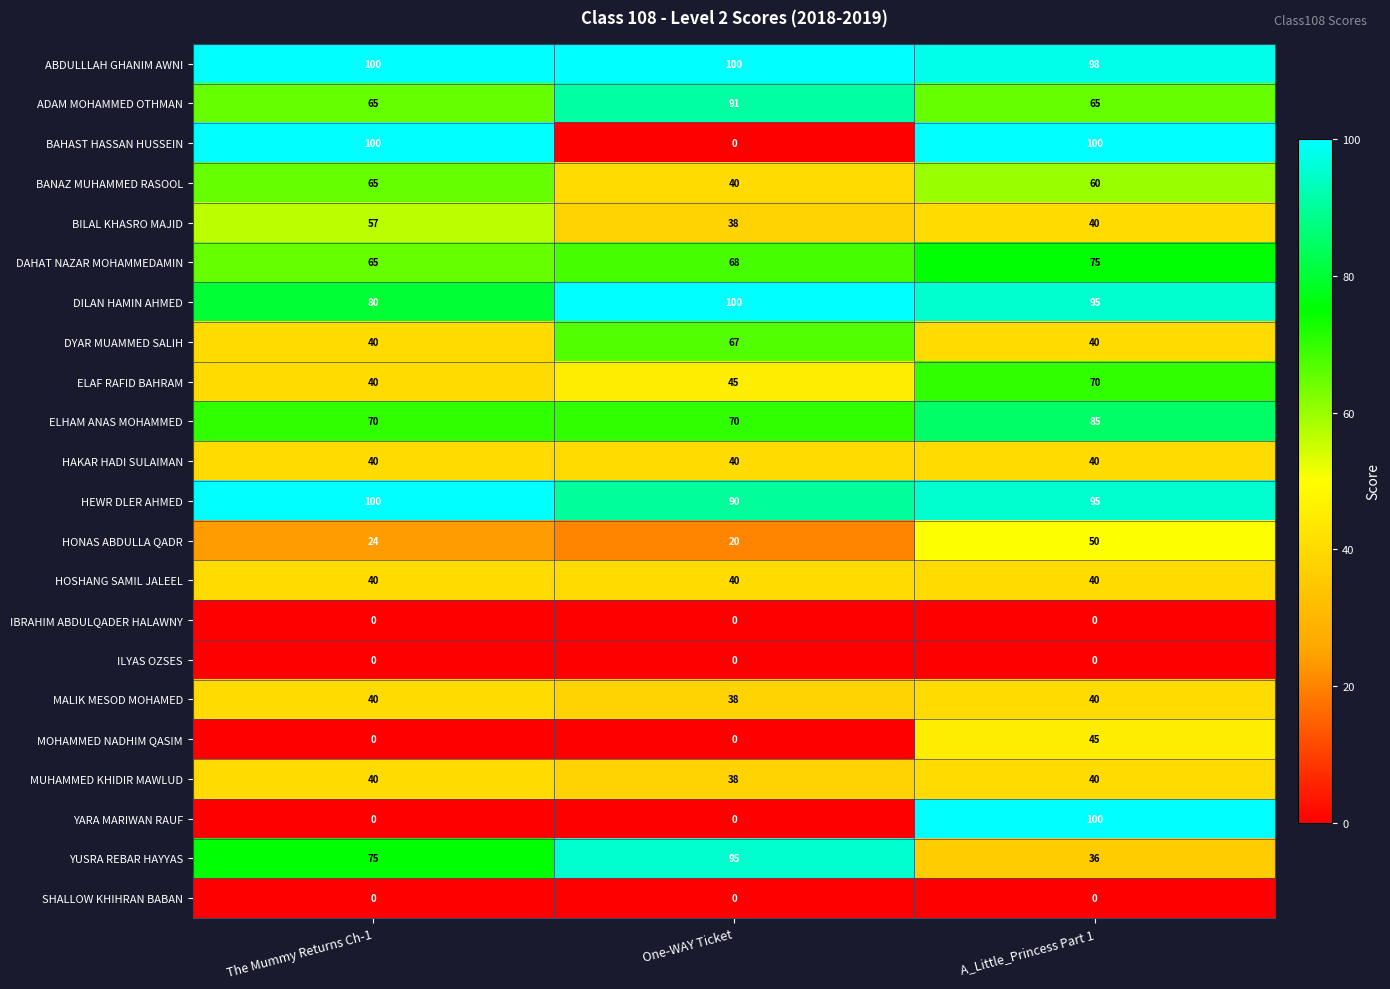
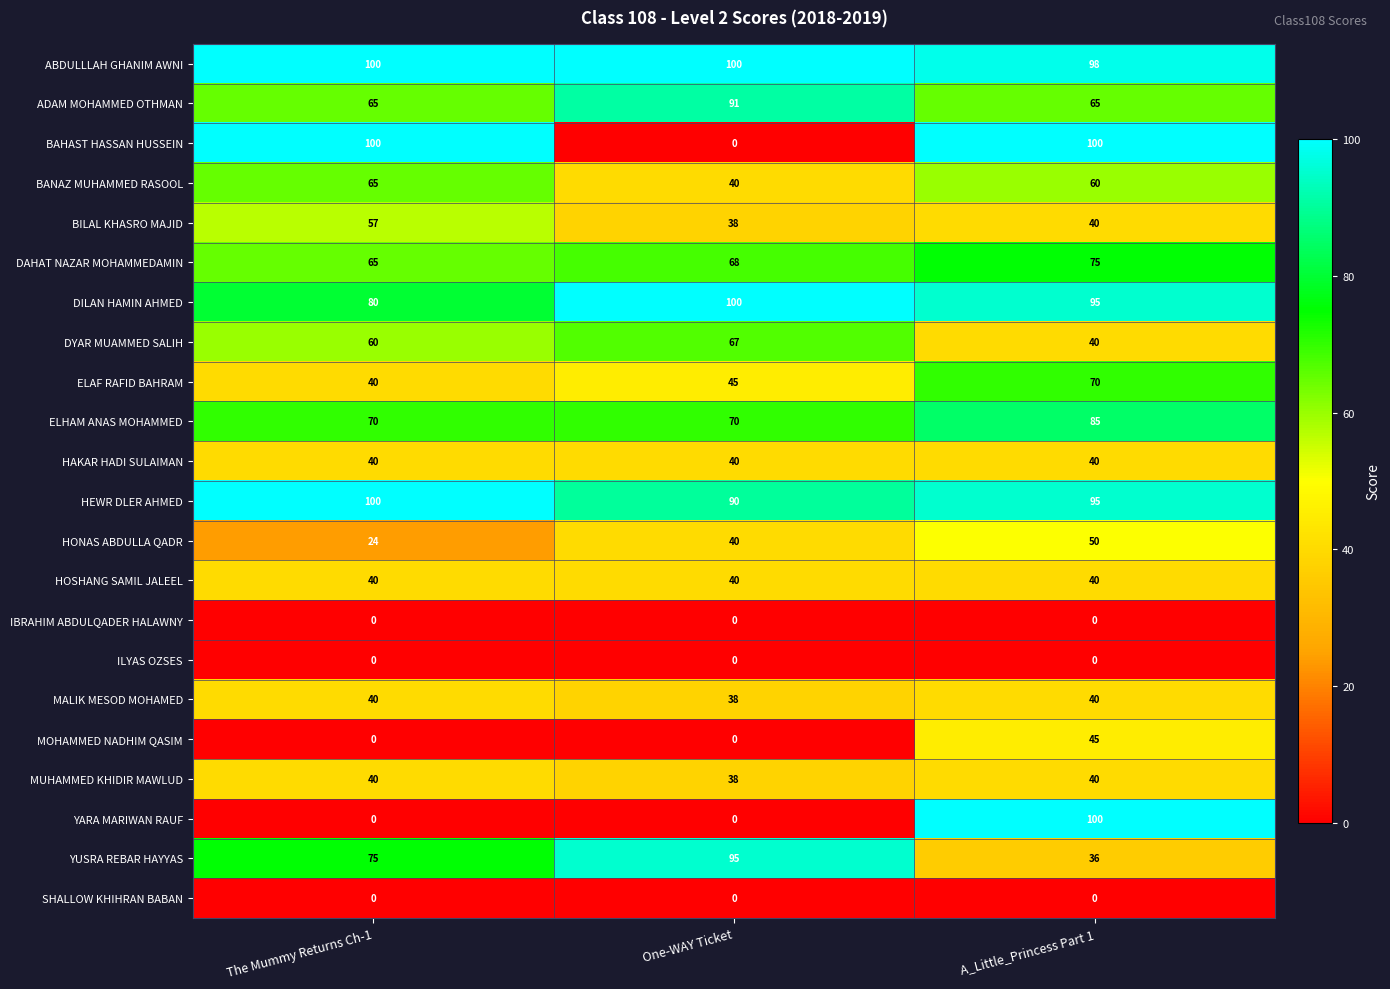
  {
    "ABDULLLAH GHANIM AWNI": {
      "The Mummy Returns Ch-1": 100,
      "One-WAY Ticket": 100,
      "A_Little_Princess Part 1": 98
    },
    "ADAM MOHAMMED OTHMAN": {
      "The Mummy Returns Ch-1": 65,
      "One-WAY Ticket": 91,
      "A_Little_Princess Part 1": 65
    },
    "BAHAST HASSAN HUSSEIN": {
      "The Mummy Returns Ch-1": 100,
      "One-WAY Ticket": 0,
      "A_Little_Princess Part 1": 100
    },
    "BANAZ MUHAMMED RASOOL": {
      "The Mummy Returns Ch-1": 65,
      "One-WAY Ticket": 40,
      "A_Little_Princess Part 1": 60
    },
    "BILAL KHASRO MAJID": {
      "The Mummy Returns Ch-1": 57,
      "One-WAY Ticket": 38,
      "A_Little_Princess Part 1": 40
    },
    "DAHAT NAZAR MOHAMMEDAMIN": {
      "The Mummy Returns Ch-1": 65,
      "One-WAY Ticket": 68,
      "A_Little_Princess Part 1": 75
    },
    "DILAN HAMIN AHMED": {
      "The Mummy Returns Ch-1": 80,
      "One-WAY Ticket": 100,
      "A_Little_Princess Part 1": 95
    },
    "DYAR MUAMMED SALIH": {
-     "The Mummy Returns Ch-1": 40,
+     "The Mummy Returns Ch-1": 60,
      "One-WAY Ticket": 67,
      "A_Little_Princess Part 1": 40
    },
    "ELAF RAFID BAHRAM": {
      "The Mummy Returns Ch-1": 40,
      "One-WAY Ticket": 45,
      "A_Little_Princess Part 1": 70
    },
    "ELHAM ANAS MOHAMMED": {
      "The Mummy Returns Ch-1": 70,
      "One-WAY Ticket": 70,
      "A_Little_Princess Part 1": 85
    },
    "HAKAR HADI SULAIMAN": {
      "The Mummy Returns Ch-1": 40,
      "One-WAY Ticket": 40,
      "A_Little_Princess Part 1": 40
    },
    "HEWR DLER AHMED": {
      "The Mummy Returns Ch-1": 100,
      "One-WAY Ticket": 90,
      "A_Little_Princess Part 1": 95
    },
    "HONAS ABDULLA QADR": {
      "The Mummy Returns Ch-1": 24,
-     "One-WAY Ticket": 20,
+     "One-WAY Ticket": 40,
      "A_Little_Princess Part 1": 50
    },
    "HOSHANG SAMIL JALEEL": {
      "The Mummy Returns Ch-1": 40,
      "One-WAY Ticket": 40,
      "A_Little_Princess Part 1": 40
    },
    "IBRAHIM ABDULQADER HALAWNY": {
      "The Mummy Returns Ch-1": 0,
      "One-WAY Ticket": 0,
      "A_Little_Princess Part 1": 0
    },
    "ILYAS OZSES": {
      "The Mummy Returns Ch-1": 0,
      "One-WAY Ticket": 0,
      "A_Little_Princess Part 1": 0
    },
    "MALIK MESOD MOHAMED": {
      "The Mummy Returns Ch-1": 40,
      "One-WAY Ticket": 38,
      "A_Little_Princess Part 1": 40
    },
    "MOHAMMED NADHIM QASIM": {
      "The Mummy Returns Ch-1": 0,
      "One-WAY Ticket": 0,
      "A_Little_Princess Part 1": 45
    },
    "MUHAMMED KHIDIR MAWLUD": {
      "The Mummy Returns Ch-1": 40,
      "One-WAY Ticket": 38,
      "A_Little_Princess Part 1": 40
    },
    "YARA MARIWAN RAUF": {
      "The Mummy Returns Ch-1": 0,
      "One-WAY Ticket": 0,
      "A_Little_Princess Part 1": 100
    },
    "YUSRA REBAR HAYYAS": {
      "The Mummy Returns Ch-1": 75,
      "One-WAY Ticket": 95,
      "A_Little_Princess Part 1": 36
    },
    "SHALLOW KHIHRAN BABAN": {
      "The Mummy Returns Ch-1": 0,
      "One-WAY Ticket": 0,
      "A_Little_Princess Part 1": 0
    }
  }
